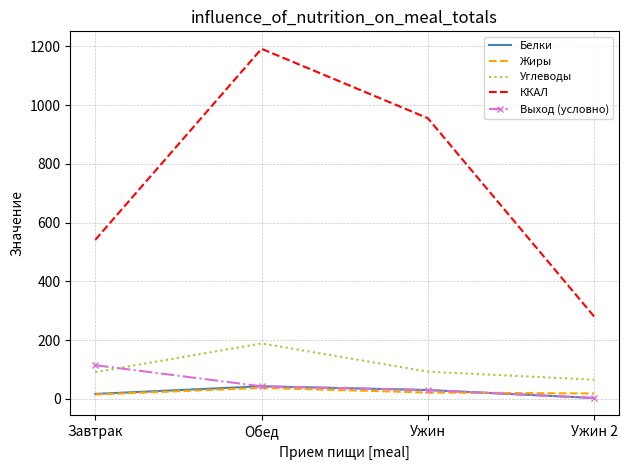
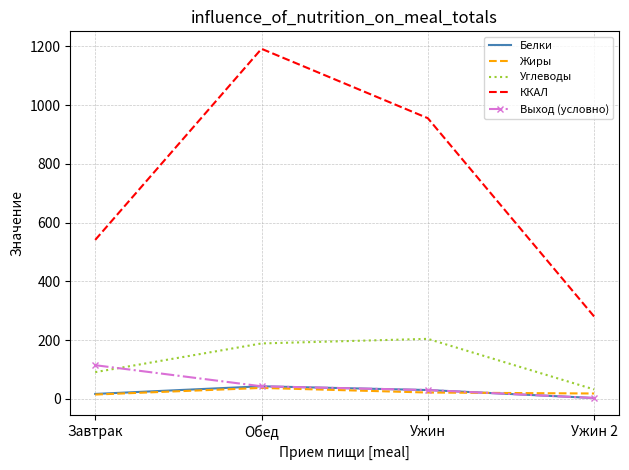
  {
    "Жиры": {
      "Ужин 2": 20
    },
    "Углеводы": {
      "Завтрак": 90,
      "Обед": 190,
-     "Ужин": 90,
-     "Ужин 2": 60
+     "Ужин": 200,
+     "Ужин 2": 30
    },
    "ККАЛ": {
      "Завтрак": 540,
      "Обед": 1190,
      "Ужин": 960,
      "Ужин 2": 280
    },
    "Выход (условно)": {
      "Завтрак": 110
    }
  }
